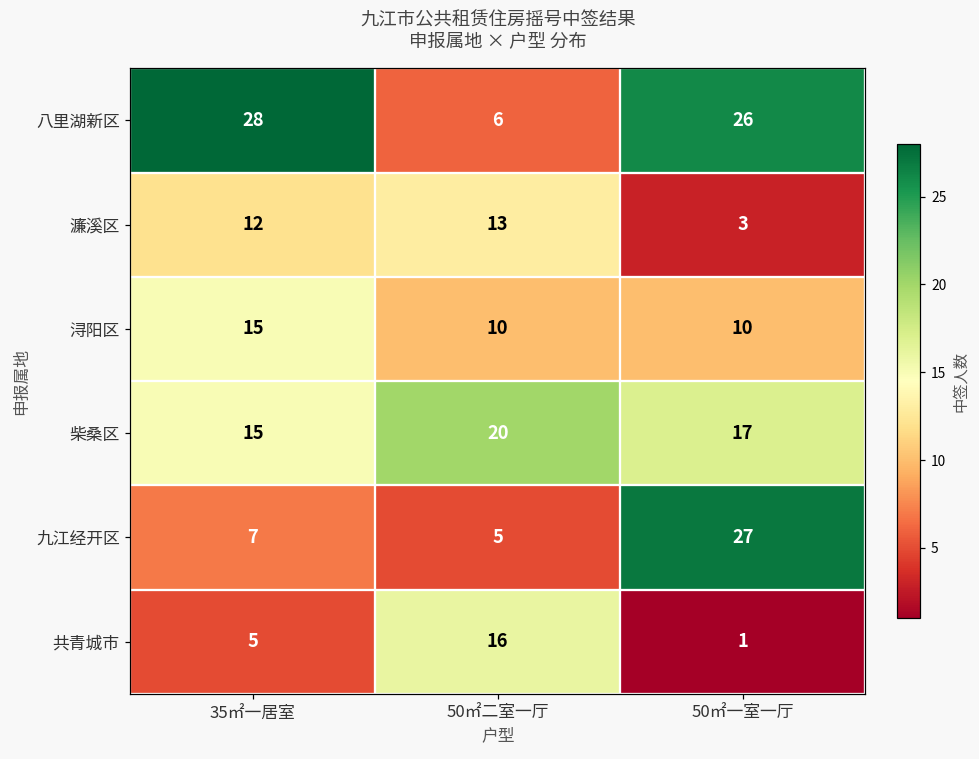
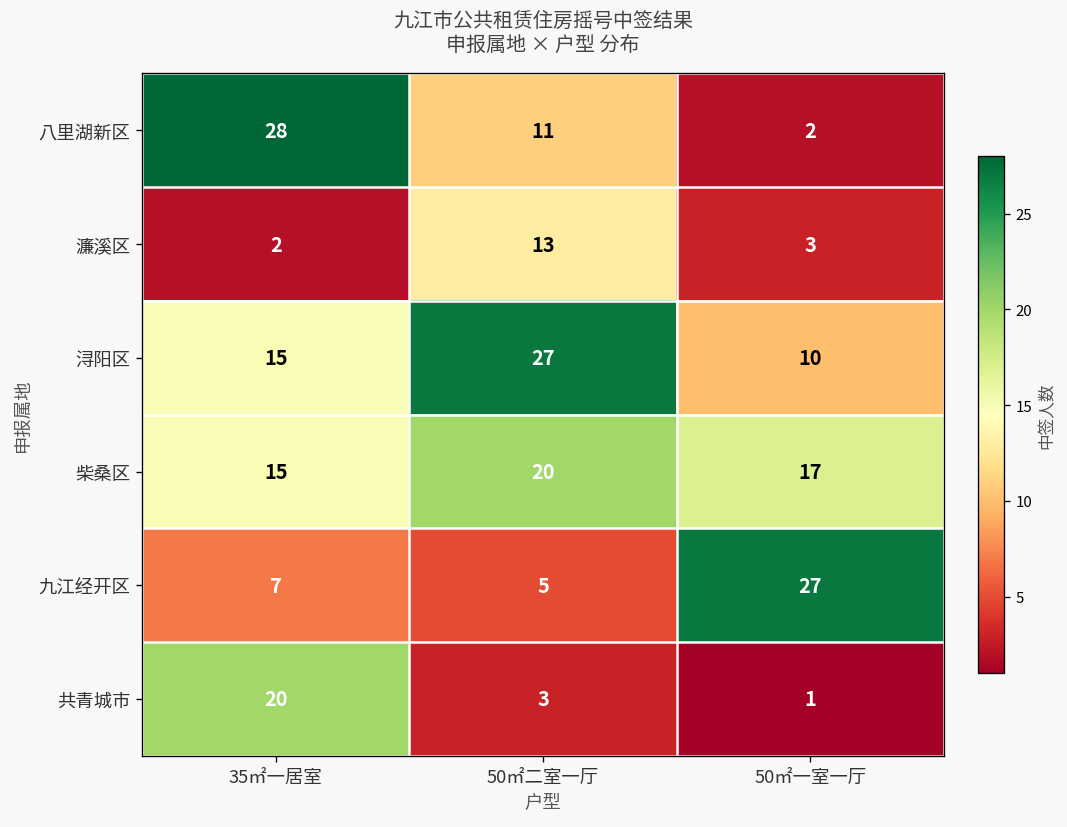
  {
    "八里湖新区": {
      "35㎡一居室": 28,
-     "50㎡二室一厅": 6,
-     "50㎡一室一厅": 26
+     "50㎡二室一厅": 11,
+     "50㎡一室一厅": 2
    },
    "濂溪区": {
-     "35㎡一居室": 12,
+     "35㎡一居室": 2,
      "50㎡二室一厅": 13,
      "50㎡一室一厅": 3
    },
    "浔阳区": {
      "35㎡一居室": 15,
-     "50㎡二室一厅": 10,
+     "50㎡二室一厅": 27,
      "50㎡一室一厅": 10
    },
    "柴桑区": {
      "35㎡一居室": 15,
      "50㎡二室一厅": 20,
      "50㎡一室一厅": 17
    },
    "九江经开区": {
      "35㎡一居室": 7,
      "50㎡二室一厅": 5,
      "50㎡一室一厅": 27
    },
    "共青城市": {
-     "35㎡一居室": 5,
-     "50㎡二室一厅": 16,
+     "35㎡一居室": 20,
+     "50㎡二室一厅": 3,
      "50㎡一室一厅": 1
    }
  }
